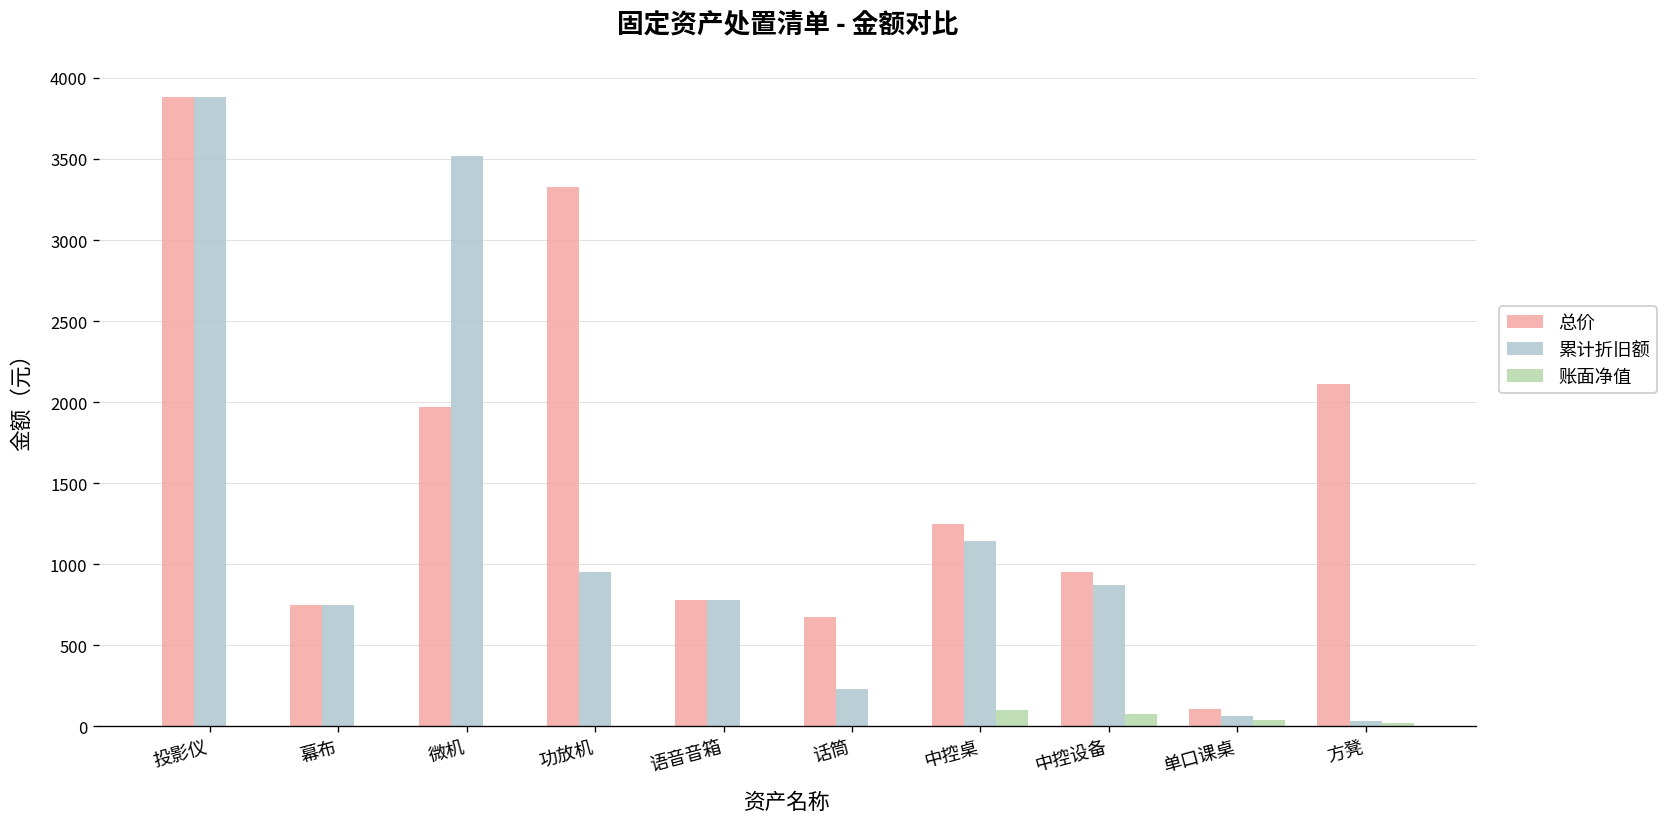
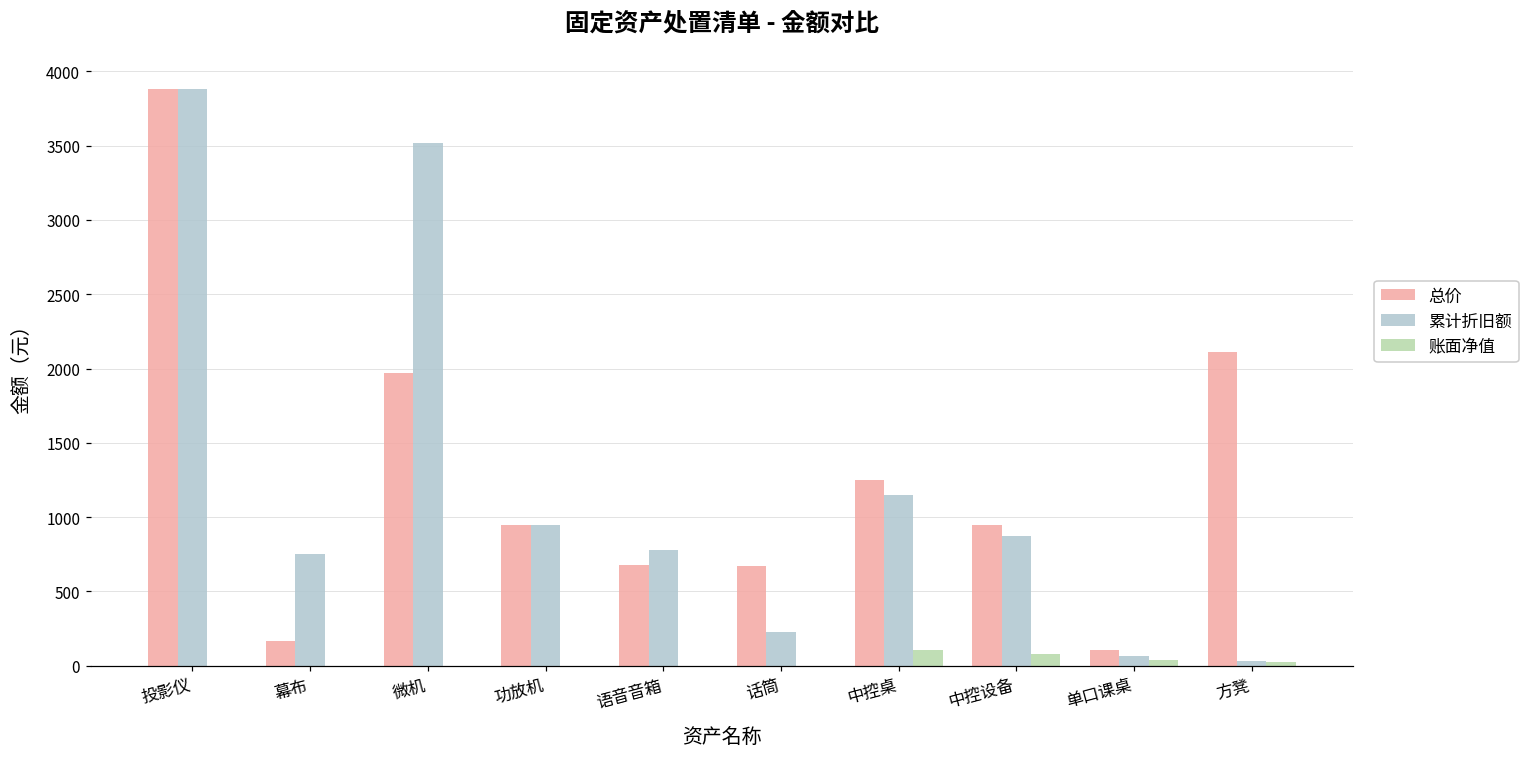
  {
    "总价": {
      "投影仪": 3880,
-     "幕布": 750,
+     "幕布": 170,
      "微机": 1970,
-     "功放机": 3330,
-     "语音音箱": 780,
+     "功放机": 950,
+     "语音音箱": 680,
      "话筒": 670,
      "中控桌": 1250,
      "中控设备": 950,
      "单口课桌": 110,
      "方凳": 2110
    }
  }
